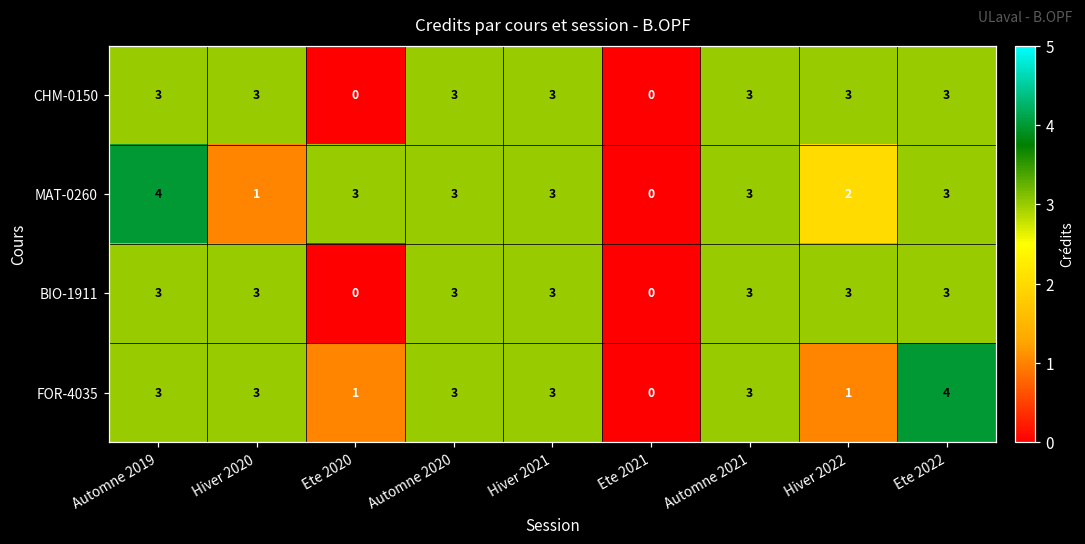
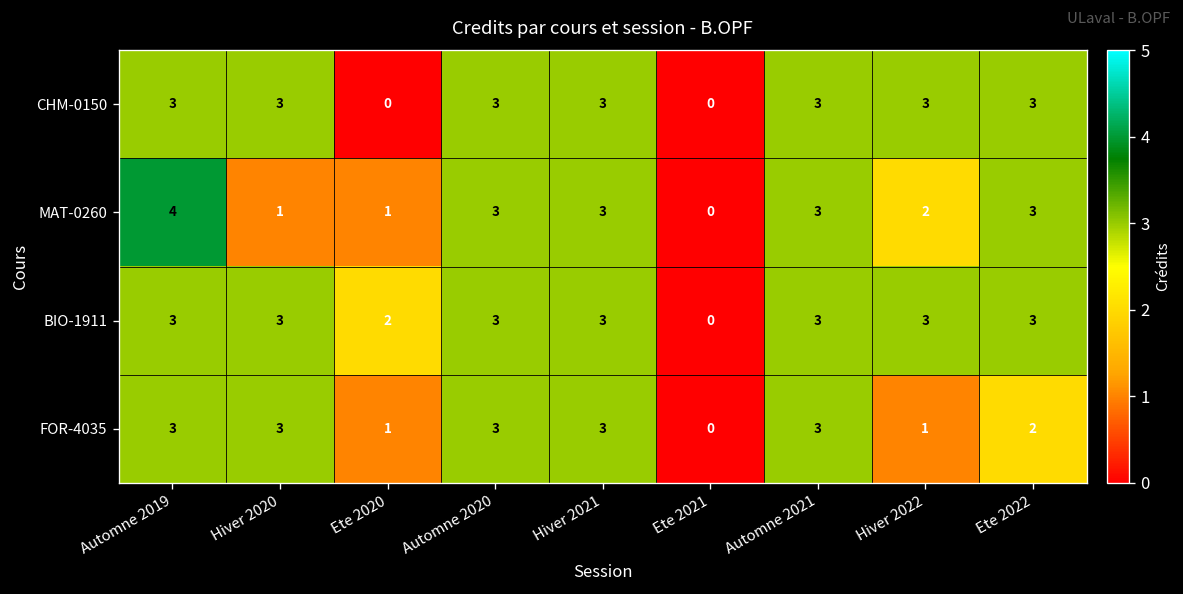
  {
    "CHM-0150": {
      "Automne 2019": 3,
      "Hiver 2020": 3,
      "Ete 2020": 0,
      "Automne 2020": 3,
      "Hiver 2021": 3,
      "Ete 2021": 0,
      "Automne 2021": 3,
      "Hiver 2022": 3,
      "Ete 2022": 3
    },
    "MAT-0260": {
      "Automne 2019": 4,
      "Hiver 2020": 1,
-     "Ete 2020": 3,
+     "Ete 2020": 1,
      "Automne 2020": 3,
      "Hiver 2021": 3,
      "Ete 2021": 0,
      "Automne 2021": 3,
      "Hiver 2022": 2,
      "Ete 2022": 3
    },
    "BIO-1911": {
      "Automne 2019": 3,
      "Hiver 2020": 3,
-     "Ete 2020": 0,
+     "Ete 2020": 2,
      "Automne 2020": 3,
      "Hiver 2021": 3,
      "Ete 2021": 0,
      "Automne 2021": 3,
      "Hiver 2022": 3,
      "Ete 2022": 3
    },
    "FOR-4035": {
      "Automne 2019": 3,
      "Hiver 2020": 3,
      "Ete 2020": 1,
      "Automne 2020": 3,
      "Hiver 2021": 3,
      "Ete 2021": 0,
      "Automne 2021": 3,
      "Hiver 2022": 1,
-     "Ete 2022": 4
+     "Ete 2022": 2
    }
  }
